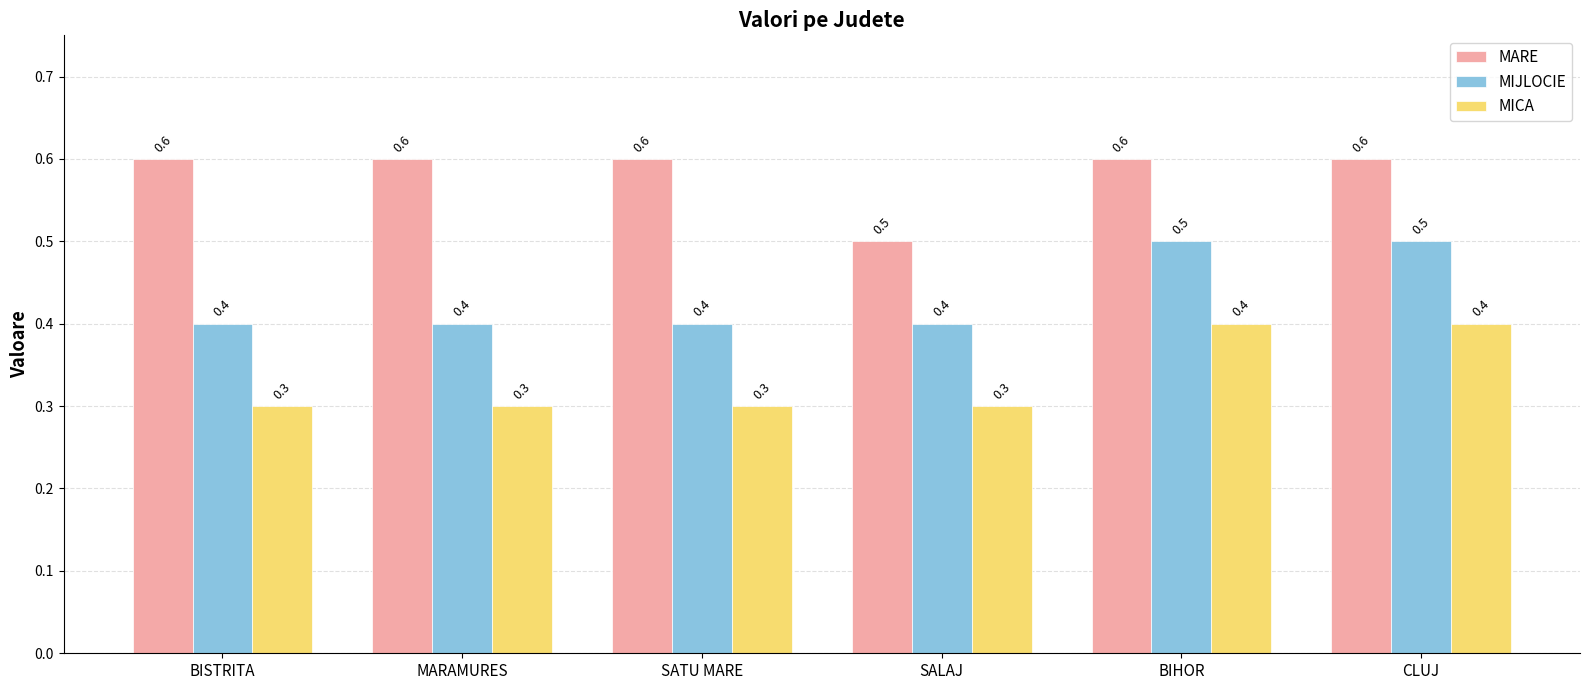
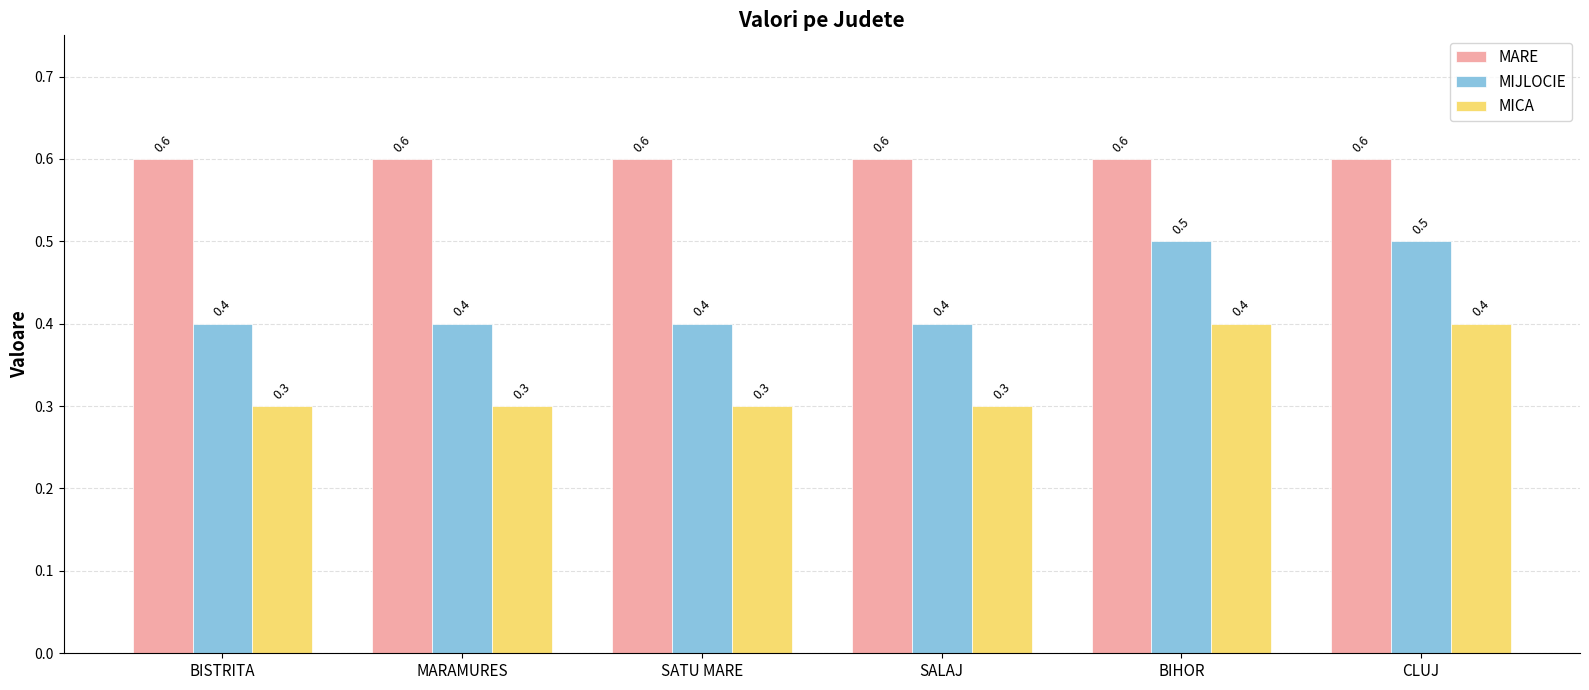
  {
    "MARE": {
      "BISTRITA": 0.6,
      "MARAMURES": 0.6,
      "SATU MARE": 0.6,
-     "SALAJ": 0.5,
+     "SALAJ": 0.6,
      "BIHOR": 0.6,
      "CLUJ": 0.6
    },
    "MIJLOCIE": {
      "BISTRITA": 0.4,
      "MARAMURES": 0.4,
      "SATU MARE": 0.4,
      "SALAJ": 0.4,
      "BIHOR": 0.5,
      "CLUJ": 0.5
    },
    "MICA": {
      "BISTRITA": 0.3,
      "MARAMURES": 0.3,
      "SATU MARE": 0.3,
      "SALAJ": 0.3,
      "BIHOR": 0.4,
      "CLUJ": 0.4
    }
  }
